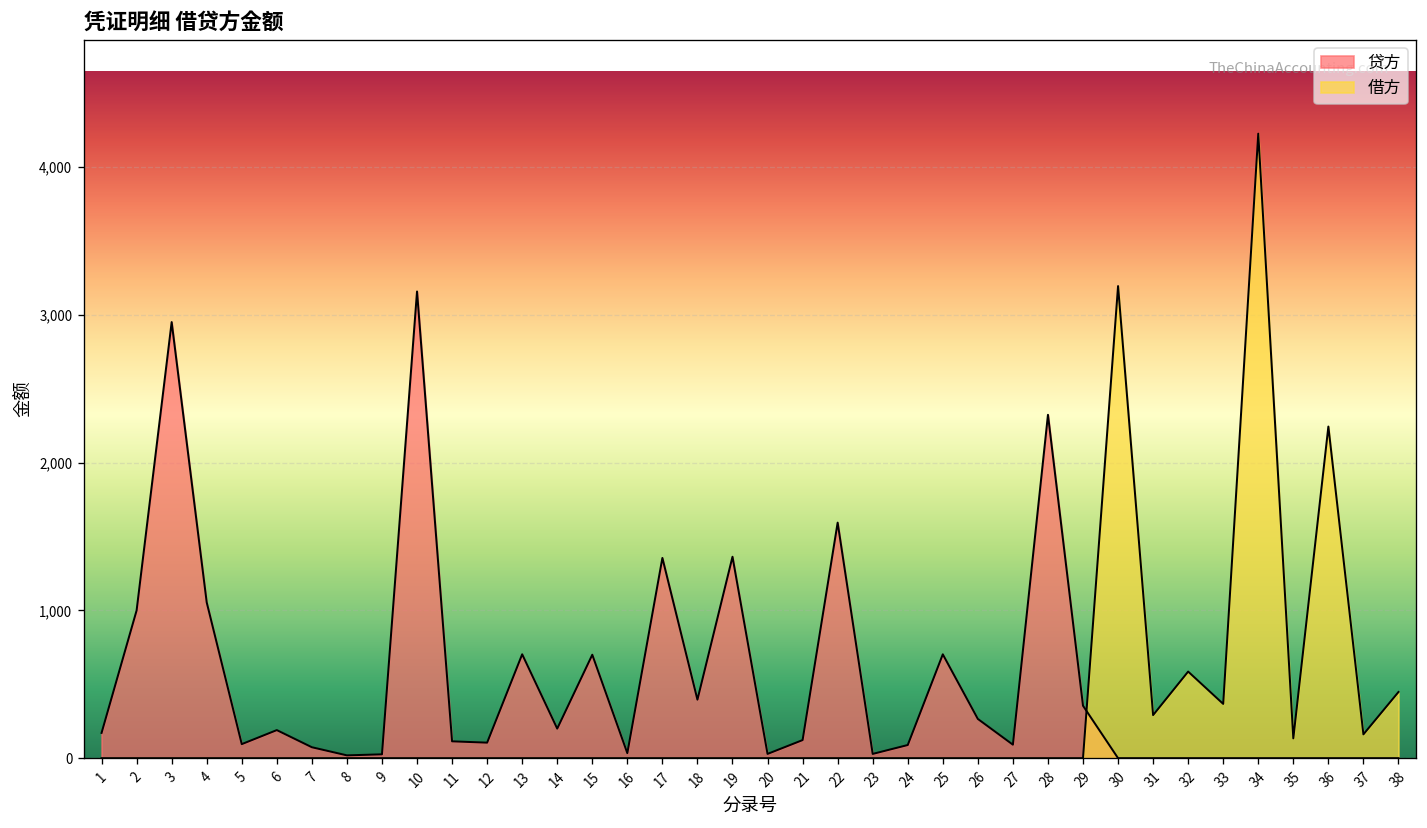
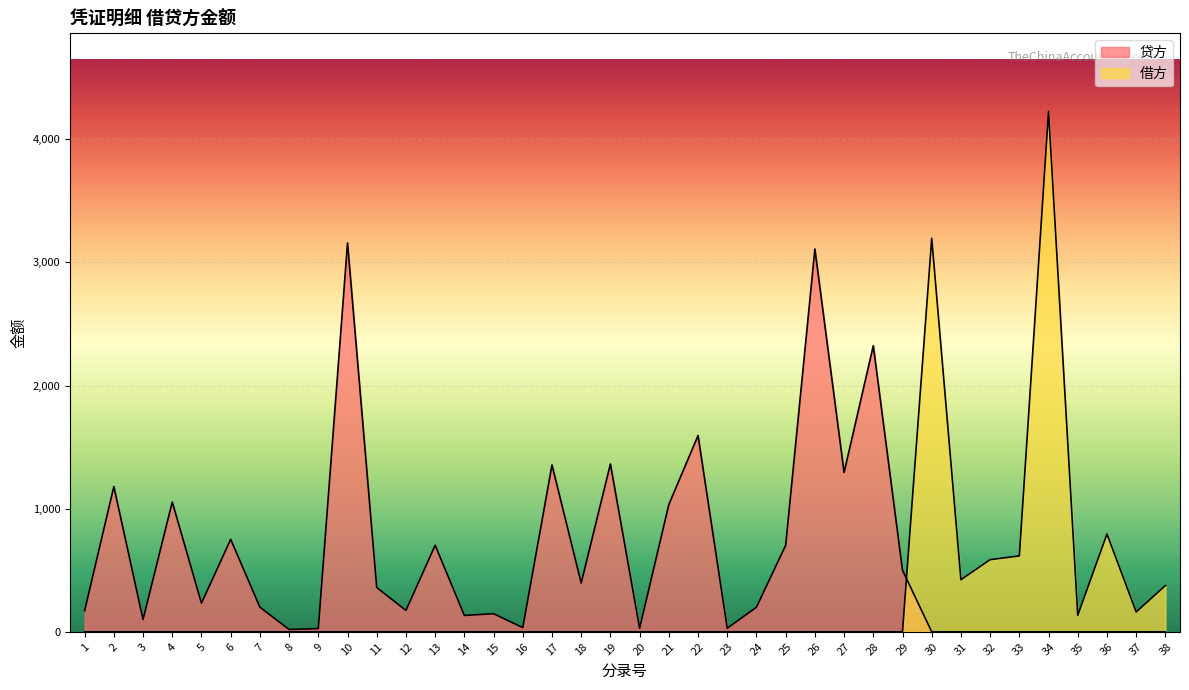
  {
    "贷方": {
      "1": "170",
-     "2": "1,000",
-     "3": "2,950",
+     "2": "1,180",
+     "3": "100",
      "4": "1,050",
-     "5": "100",
-     "6": "190",
-     "7": "70",
+     "5": "230",
+     "6": "750",
+     "7": "200",
      "9": "30",
      "10": "3,160",
-     "11": "110",
-     "12": "110",
+     "11": "360",
+     "12": "170",
      "13": "700",
-     "14": "200",
-     "15": "700",
+     "14": "130",
+     "15": "150",
      "16": "30",
      "17": "1,360",
      "18": "400",
      "19": "1,360",
      "20": "30",
-     "21": "120",
+     "21": "1,030",
      "22": "1,590",
      "23": "30",
-     "24": "90",
+     "24": "200",
      "25": "700",
-     "26": "270",
-     "27": "90",
+     "26": "3,110",
+     "27": "1,290",
      "28": "2,320",
-     "29": "360",
+     "29": "500",
      "30": "0",
      "31": "0",
      "32": "0",
      "33": "0",
      "34": "0",
      "35": "0",
      "36": "0",
      "37": "0",
      "38": "0"
    },
    "借方": {
      "1": "0",
      "2": "0",
      "3": "0",
      "4": "0",
      "5": "0",
      "6": "0",
      "7": "0",
      "9": "0",
      "10": "0",
      "11": "0",
      "12": "0",
      "13": "0",
      "14": "0",
      "15": "0",
      "16": "0",
      "17": "0",
      "18": "0",
      "19": "0",
      "20": "0",
      "21": "0",
      "22": "0",
      "23": "0",
      "24": "0",
      "25": "0",
      "26": "0",
      "27": "0",
      "28": "0",
      "29": "0",
      "30": "3,190",
-     "31": "290",
+     "31": "420",
      "32": "590",
-     "33": "370",
+     "33": "620",
      "34": "4,230",
      "35": "130",
-     "36": "2,240",
+     "36": "790",
      "37": "160",
-     "38": "450"
+     "38": "380"
    }
  }
